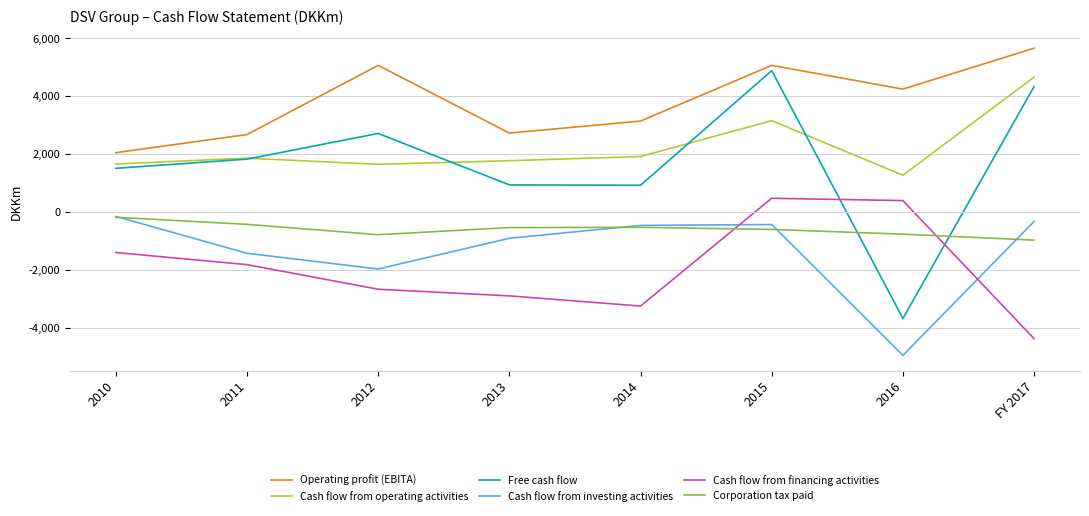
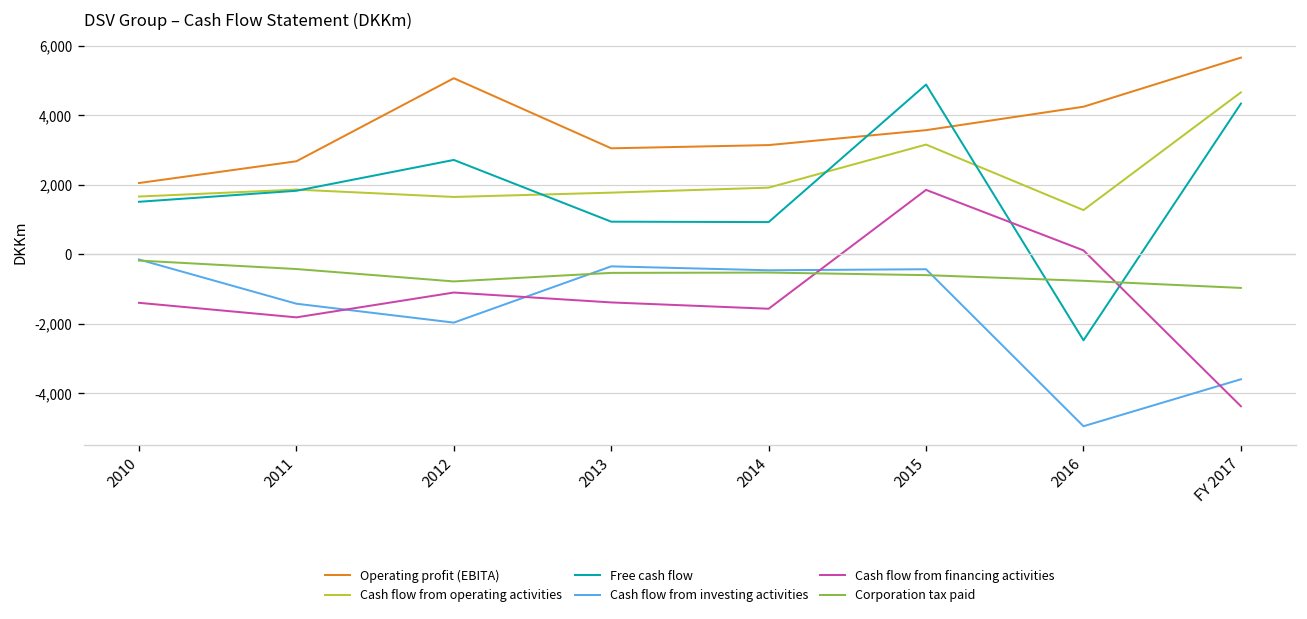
  {
    "Operating profit (EBITA)": {
      "2010": "2,100",
      "2011": "2,700",
      "2012": "5,100",
-     "2013": "2,700",
+     "2013": "3,100",
      "2014": "3,100",
-     "2015": "5,100",
+     "2015": "3,600",
      "2016": "4,300",
      "FY 2017": "5,700"
    },
    "Free cash flow": {
      "2010": "1,500",
      "2012": "2,700",
      "2013": "900",
      "2014": "900",
      "2015": "4,900",
-     "2016": "-3,700",
+     "2016": "-2,500",
      "FY 2017": "4,300"
    },
    "Cash flow from investing activities": {
      "2011": "-1,400",
      "2012": "-2,000",
-     "2013": "-900",
+     "2013": "-300",
      "2015": "-400",
      "2016": "-5,000",
-     "FY 2017": "-300"
+     "FY 2017": "-3,600"
    },
    "Cash flow from financing activities": {
      "2010": "-1,400",
      "2011": "-1,800",
-     "2012": "-2,700",
-     "2013": "-2,900",
-     "2014": "-3,200",
-     "2015": "500",
-     "2016": "400",
+     "2012": "-1,100",
+     "2013": "-1,400",
+     "2014": "-1,600",
+     "2015": "1,900",
+     "2016": "100",
      "FY 2017": "-4,400"
    }
  }
